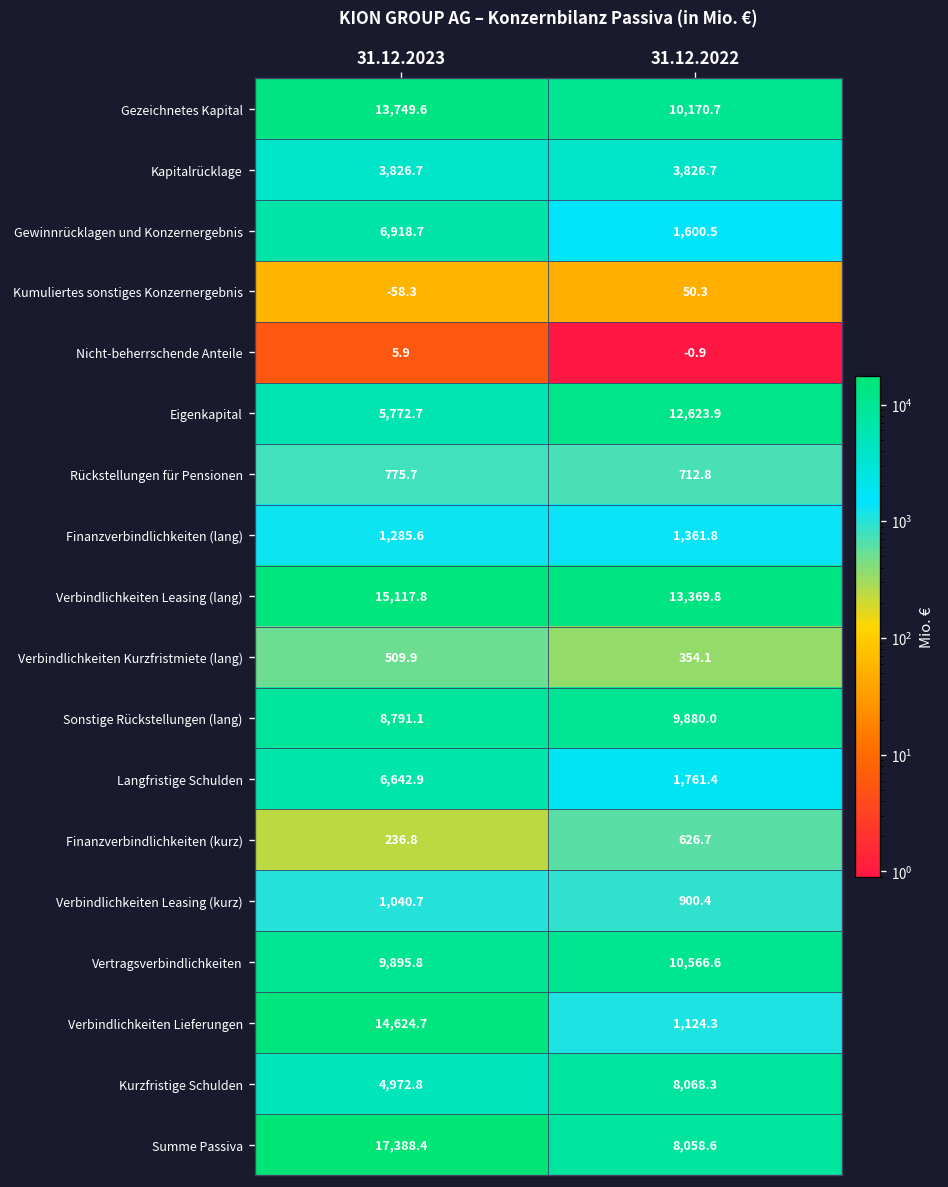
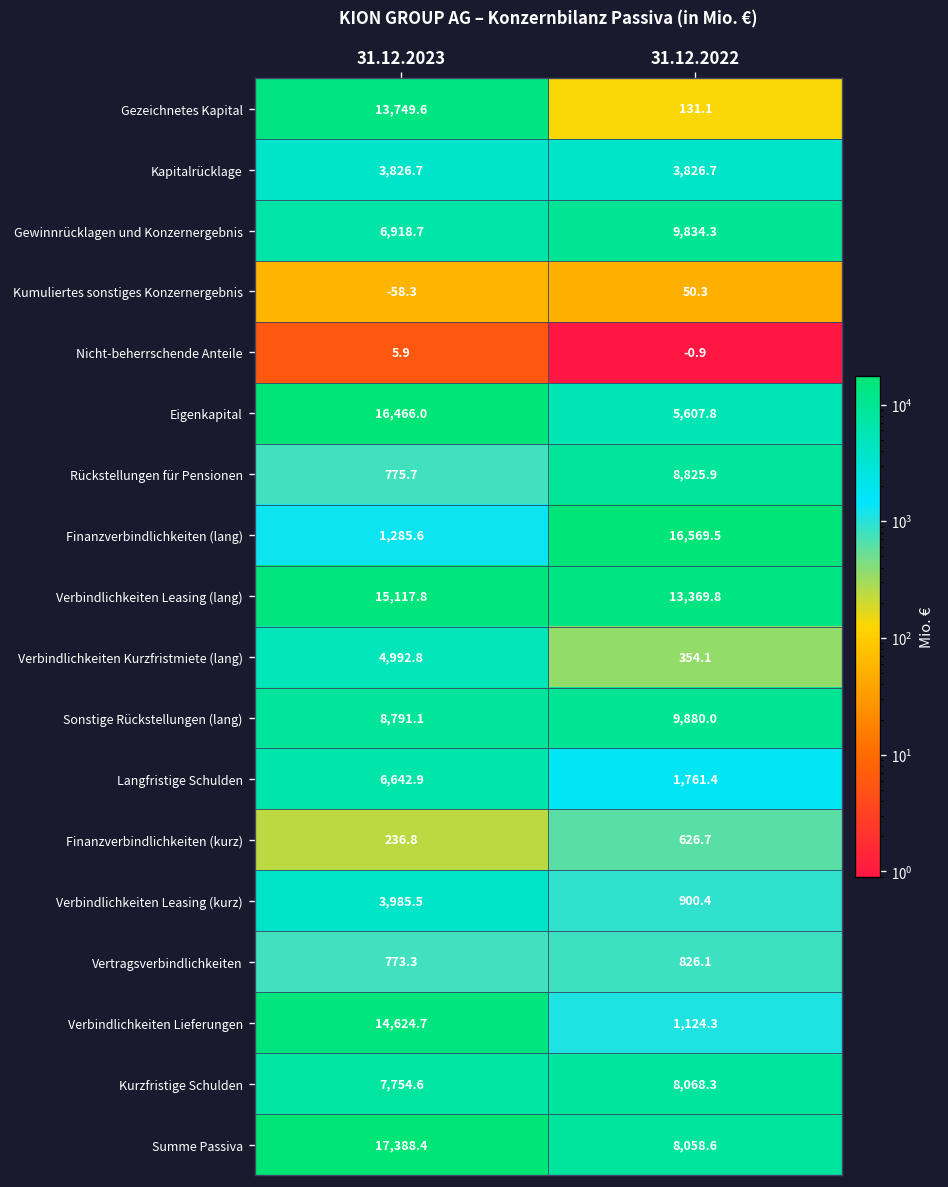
  {
    "Gezeichnetes Kapital": {
      "31.12.2023": "13,749.6",
-     "31.12.2022": "10,170.7"
+     "31.12.2022": "131.1"
    },
    "Kapitalrücklage": {
      "31.12.2023": "3,826.7",
      "31.12.2022": "3,826.7"
    },
    "Gewinnrücklagen und Konzernergebnis": {
      "31.12.2023": "6,918.7",
-     "31.12.2022": "1,600.5"
+     "31.12.2022": "9,834.3"
    },
    "Kumuliertes sonstiges Konzernergebnis": {
      "31.12.2023": "-58.3",
      "31.12.2022": "50.3"
    },
    "Nicht-beherrschende Anteile": {
      "31.12.2023": "5.9",
      "31.12.2022": "-0.9"
    },
    "Eigenkapital": {
-     "31.12.2023": "5,772.7",
-     "31.12.2022": "12,623.9"
+     "31.12.2023": "16,466.0",
+     "31.12.2022": "5,607.8"
    },
    "Rückstellungen für Pensionen": {
      "31.12.2023": "775.7",
-     "31.12.2022": "712.8"
+     "31.12.2022": "8,825.9"
    },
    "Finanzverbindlichkeiten (lang)": {
      "31.12.2023": "1,285.6",
-     "31.12.2022": "1,361.8"
+     "31.12.2022": "16,569.5"
    },
    "Verbindlichkeiten Leasing (lang)": {
      "31.12.2023": "15,117.8",
      "31.12.2022": "13,369.8"
    },
    "Verbindlichkeiten Kurzfristmiete (lang)": {
-     "31.12.2023": "509.9",
+     "31.12.2023": "4,992.8",
      "31.12.2022": "354.1"
    },
    "Sonstige Rückstellungen (lang)": {
      "31.12.2023": "8,791.1",
      "31.12.2022": "9,880.0"
    },
    "Langfristige Schulden": {
      "31.12.2023": "6,642.9",
      "31.12.2022": "1,761.4"
    },
    "Finanzverbindlichkeiten (kurz)": {
      "31.12.2023": "236.8",
      "31.12.2022": "626.7"
    },
    "Verbindlichkeiten Leasing (kurz)": {
-     "31.12.2023": "1,040.7",
+     "31.12.2023": "3,985.5",
      "31.12.2022": "900.4"
    },
    "Vertragsverbindlichkeiten": {
-     "31.12.2023": "9,895.8",
-     "31.12.2022": "10,566.6"
+     "31.12.2023": "773.3",
+     "31.12.2022": "826.1"
    },
    "Verbindlichkeiten Lieferungen": {
      "31.12.2023": "14,624.7",
      "31.12.2022": "1,124.3"
    },
    "Kurzfristige Schulden": {
-     "31.12.2023": "4,972.8",
+     "31.12.2023": "7,754.6",
      "31.12.2022": "8,068.3"
    },
    "Summe Passiva": {
      "31.12.2023": "17,388.4",
      "31.12.2022": "8,058.6"
    }
  }
